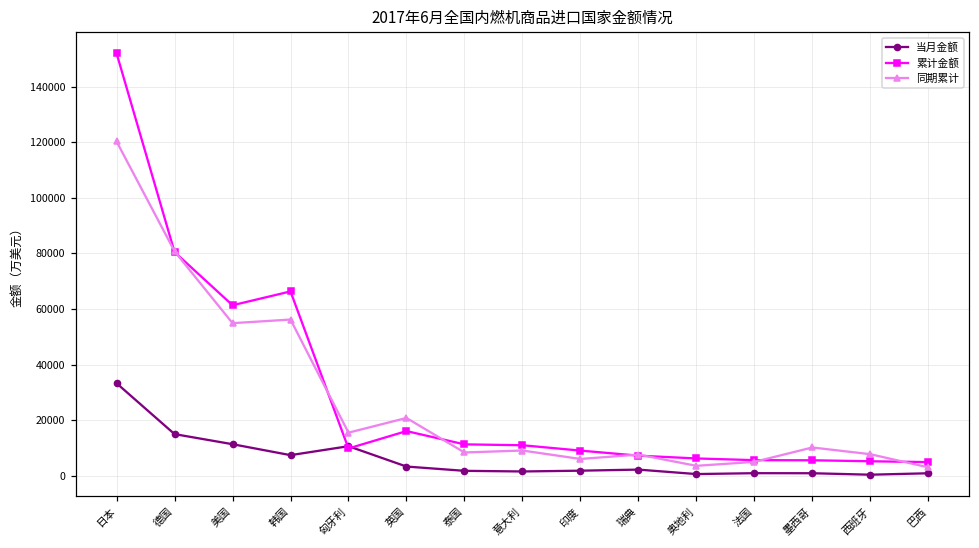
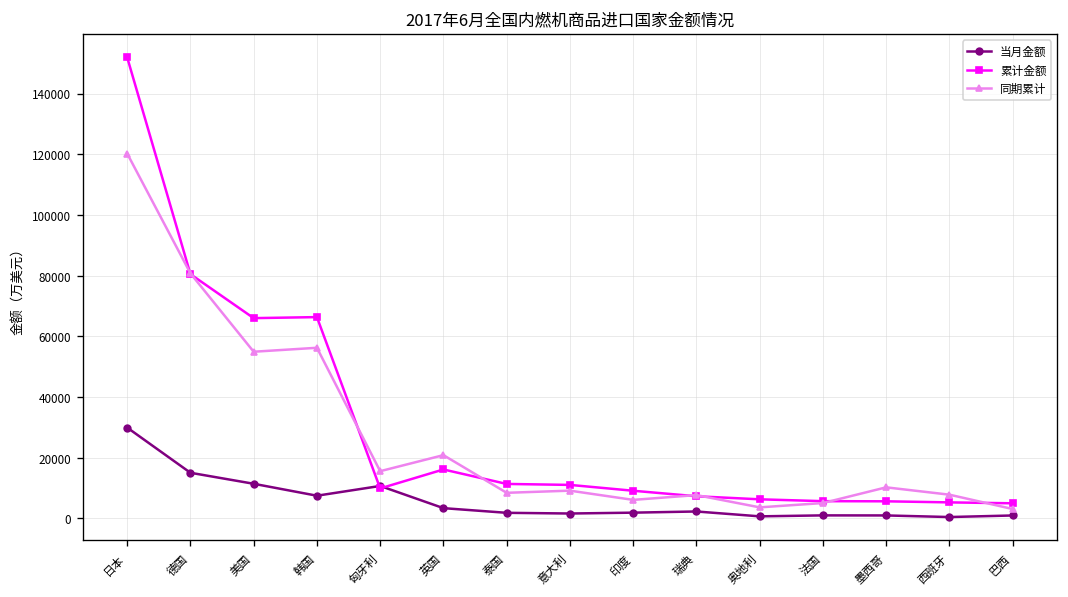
  {
    "当月金额": {
-     "日本": 33000,
+     "日本": 30000,
      "德国": 15000,
      "美国": 11000,
      "韩国": 7000,
      "英国": 3000,
      "泰国": 2000,
      "意大利": 2000,
      "印度": 2000,
      "瑞典": 2000,
      "奥地利": 1000,
      "法国": 1000,
      "墨西哥": 1000,
      "西班牙": 0,
      "巴西": 1000
    },
    "累计金额": {
      "日本": 152000,
-     "美国": 61000,
+     "美国": 66000,
      "韩国": 66000,
      "英国": 16000,
      "泰国": 11000,
      "意大利": 11000,
      "印度": 9000,
      "奥地利": 6000,
      "墨西哥": 6000,
      "西班牙": 5000,
      "巴西": 5000
    },
    "同期累计": {
      "日本": 120000,
      "美国": 55000,
      "韩国": 56000,
      "匈牙利": 16000,
      "英国": 21000,
      "泰国": 8000,
      "意大利": 9000,
      "印度": 6000,
      "奥地利": 4000,
      "墨西哥": 10000,
      "西班牙": 8000,
      "巴西": 3000
    }
  }
